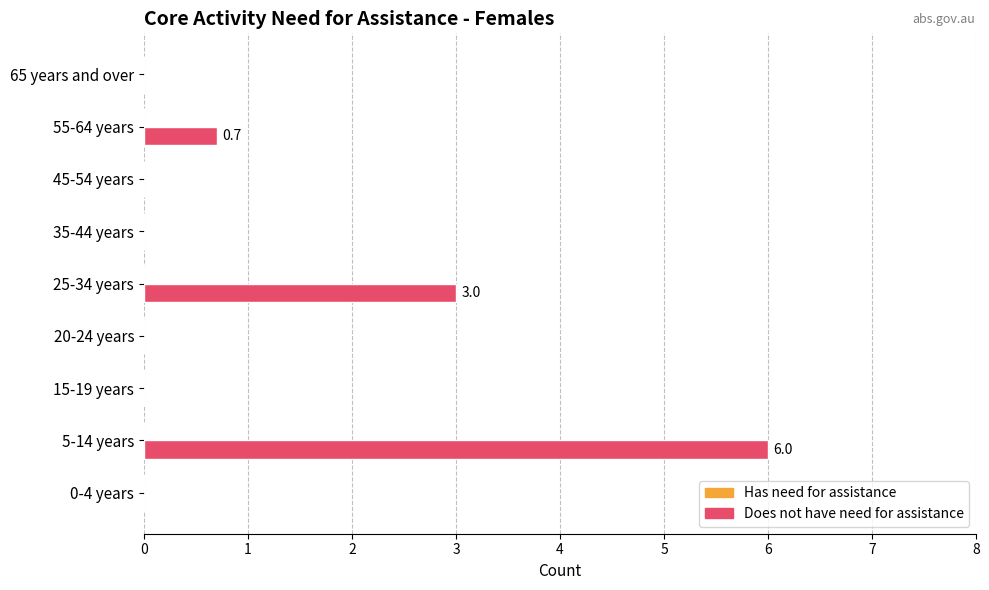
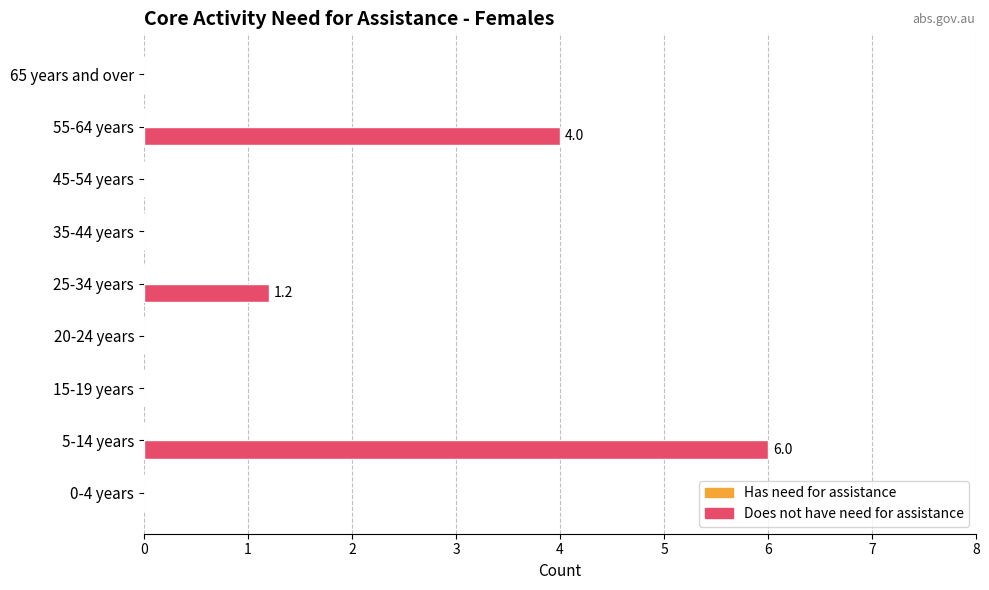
  {
    "Has need for assistance": {
      "65 years and over": 0.00,
      "55-64 years": 0.00,
      "45-54 years": 0.00,
      "35-44 years": 0.00,
      "25-34 years": 0.00,
      "20-24 years": 0.00,
      "15-19 years": 0.00,
      "5-14 years": 0.00,
      "0-4 years": 0.00
    },
    "Does not have need for assistance": {
-     "55-64 years": 0.7,
-     "25-34 years": 3.0,
+     "55-64 years": 4.0,
+     "25-34 years": 1.2,
      "5-14 years": 6.0
    }
  }
